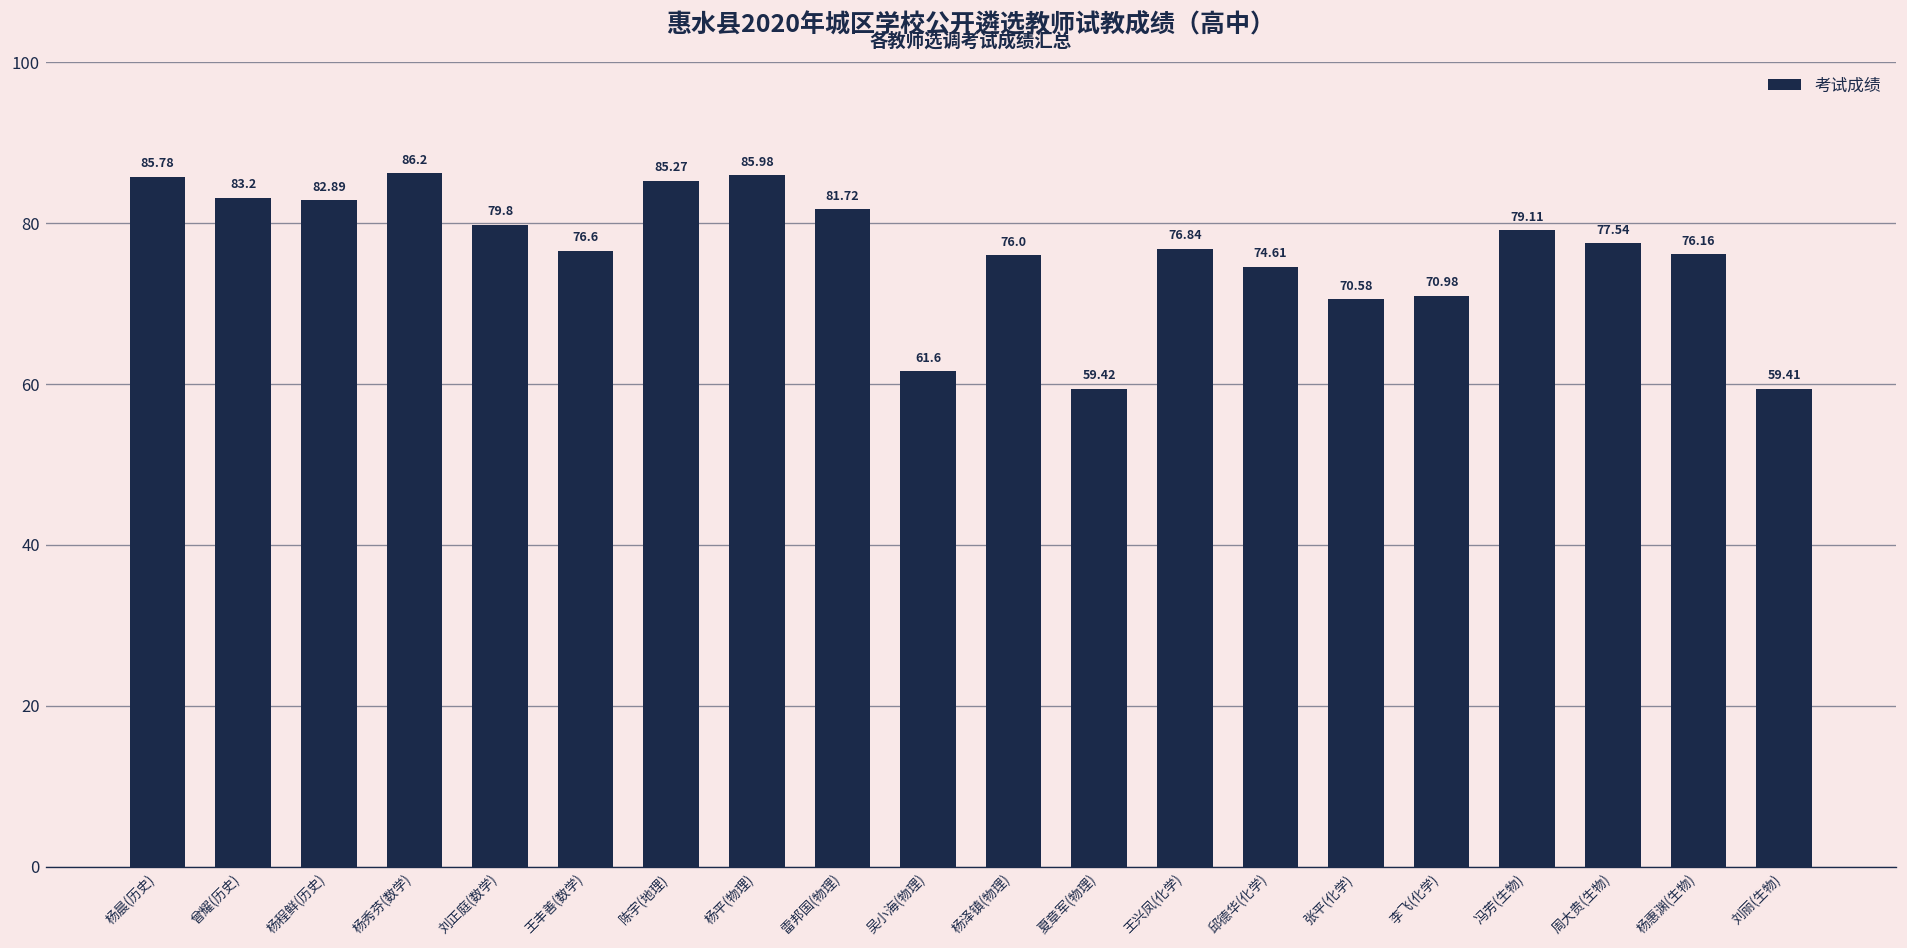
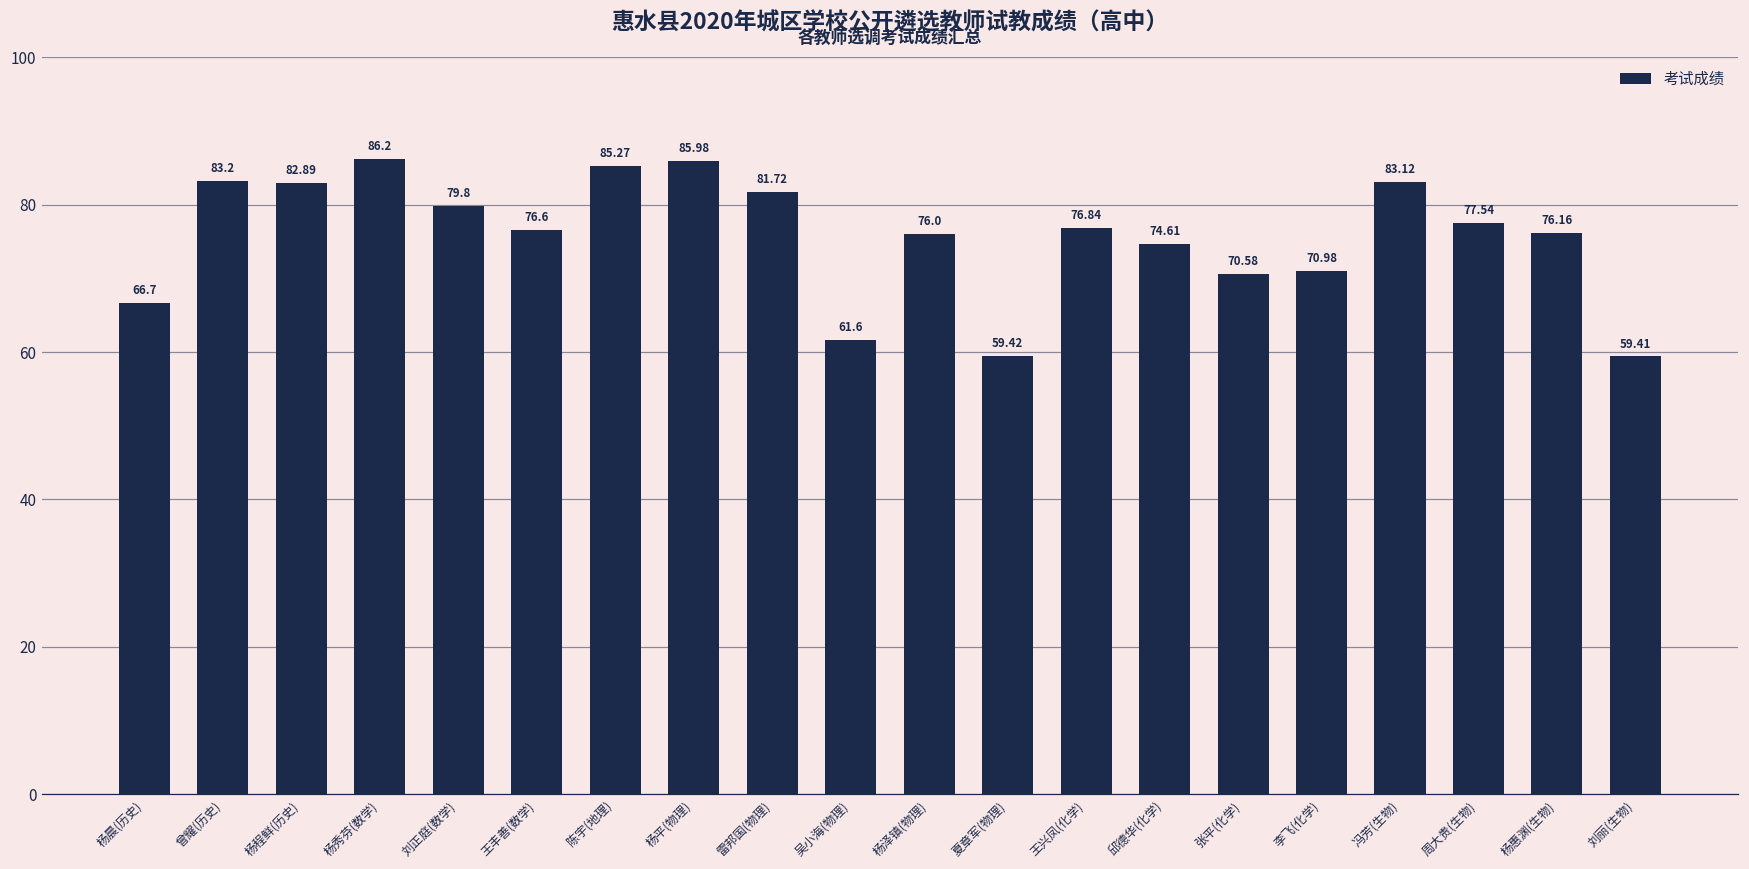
  {
-   "杨晨(历史)": 85.78,
+   "杨晨(历史)": 66.7,
    "曾耀(历史)": 83.2,
    "杨程鲜(历史)": 82.89,
    "杨秀芬(数学)": 86.2,
    "刘正庭(数学)": 79.8,
    "王丰善(数学)": 76.6,
    "陈宇(地理)": 85.27,
    "杨平(物理)": 85.98,
    "雷邦国(物理)": 81.72,
    "吴小海(物理)": 61.6,
    "杨泽镇(物理)": 76.0,
    "夏章军(物理)": 59.42,
    "王兴凤(化学)": 76.84,
    "邱德华(化学)": 74.61,
    "张平(化学)": 70.58,
    "李飞(化学)": 70.98,
-   "冯芳(生物)": 79.11,
+   "冯芳(生物)": 83.12,
    "周大贵(生物)": 77.54,
    "杨惠渊(生物)": 76.16,
    "刘丽(生物)": 59.41
  }
